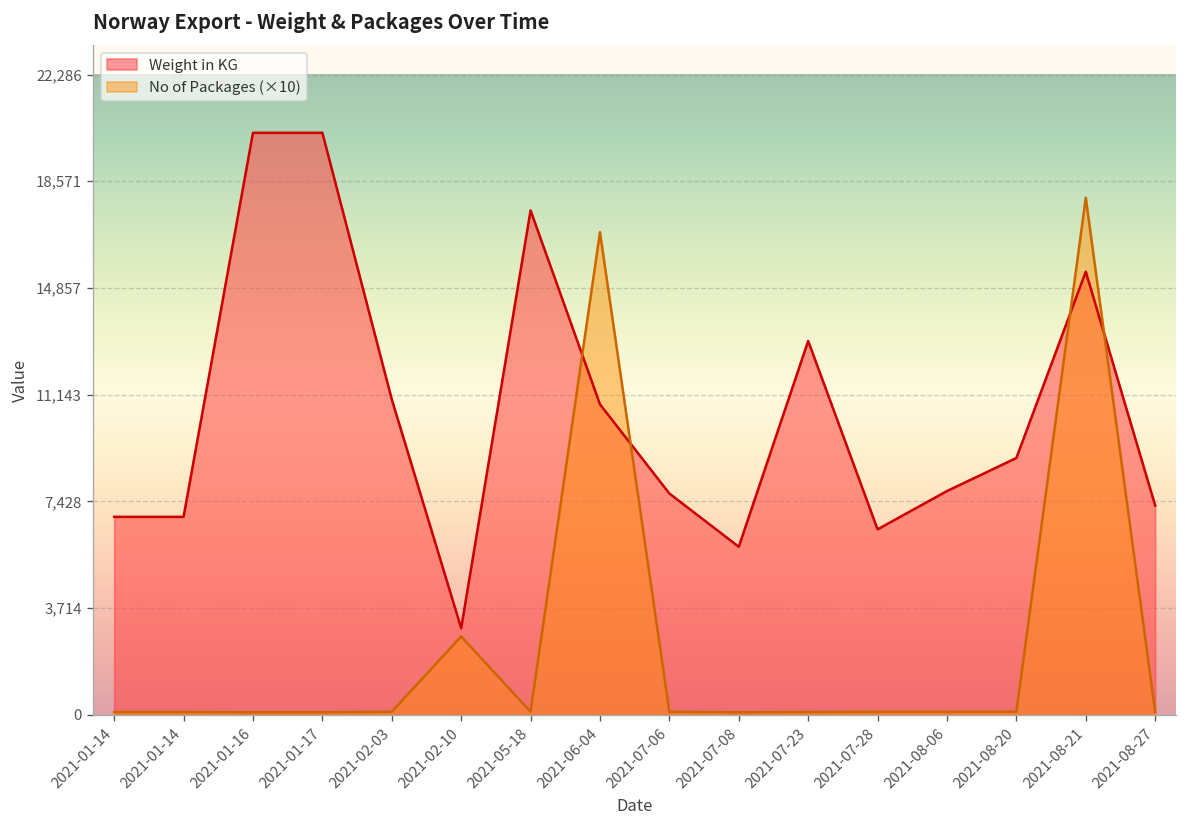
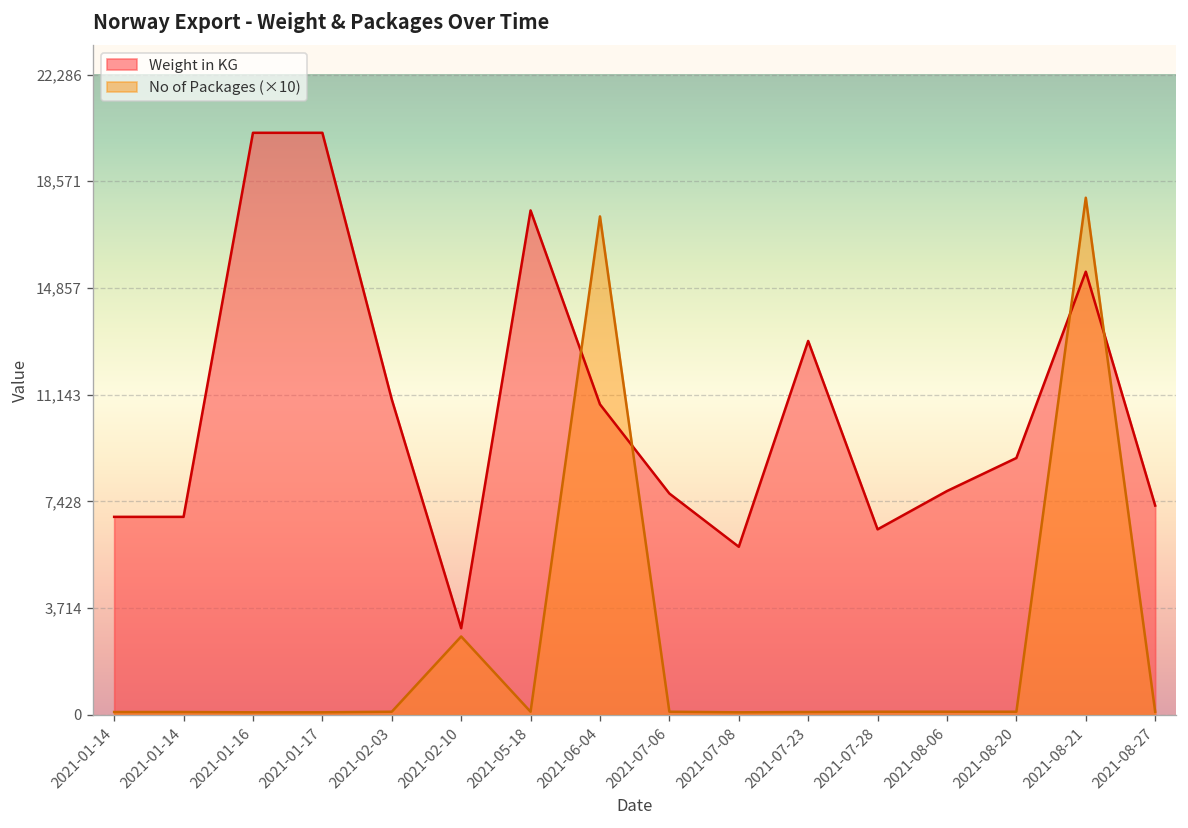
  {
    "Weight in KG": {
      "2021-01-16": "20,300",
      "2021-01-17": "20,300",
      "2021-02-03": "11,000",
      "2021-02-10": "3,000",
      "2021-05-18": "17,600",
      "2021-06-04": "10,800",
      "2021-07-06": "7,700",
      "2021-07-08": "5,900",
      "2021-07-23": "13,000",
      "2021-07-28": "6,500",
      "2021-08-06": "7,800",
      "2021-08-20": "8,900",
      "2021-08-21": "15,400",
      "2021-08-27": "7,300"
    },
    "No of Packages (×10)": {
      "2021-01-16": "100",
      "2021-01-17": "100",
      "2021-02-03": "100",
      "2021-02-10": "2,700",
      "2021-05-18": "100",
-     "2021-06-04": "16,800",
+     "2021-06-04": "17,400",
      "2021-07-06": "100",
      "2021-07-08": "100",
      "2021-07-23": "100",
      "2021-07-28": "100",
      "2021-08-06": "100",
      "2021-08-20": "100",
      "2021-08-21": "18,000",
      "2021-08-27": "100"
    }
  }
